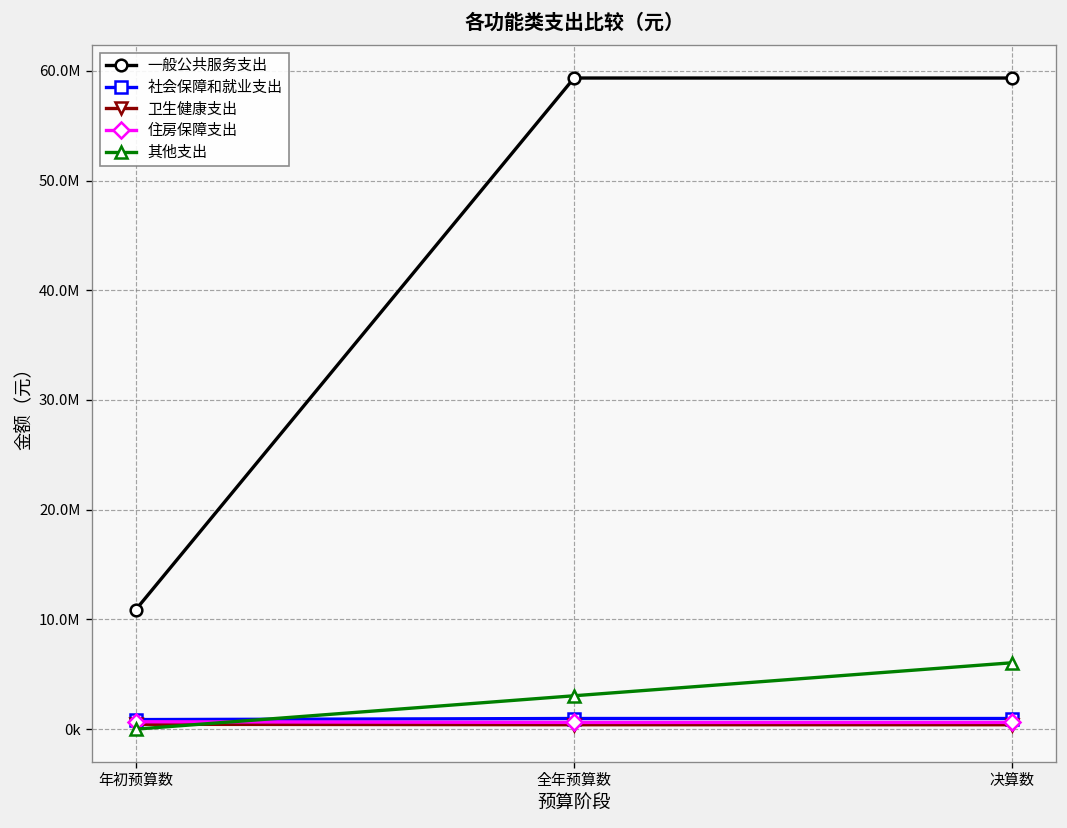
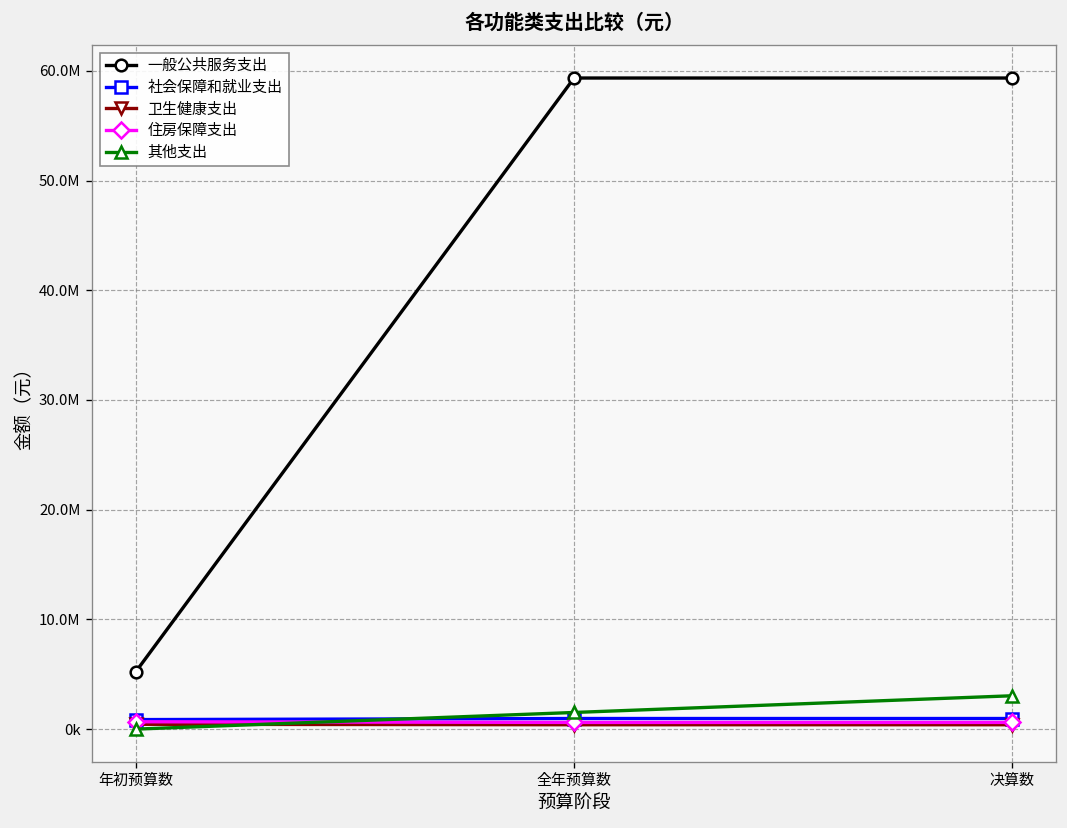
  {
    "一般公共服务支出": {
-     "年初预算数": 11000000,
+     "年初预算数": 5000000,
      "全年预算数": 59000000,
      "决算数": 59000000
    },
    "社会保障和就业支出": {
      "全年预算数": 1000000,
      "决算数": 1000000
    },
    "其他支出": {
      "年初预算数": 0,
-     "全年预算数": 3000000,
-     "决算数": 6000000
+     "全年预算数": 2000000,
+     "决算数": 3000000
    }
  }
